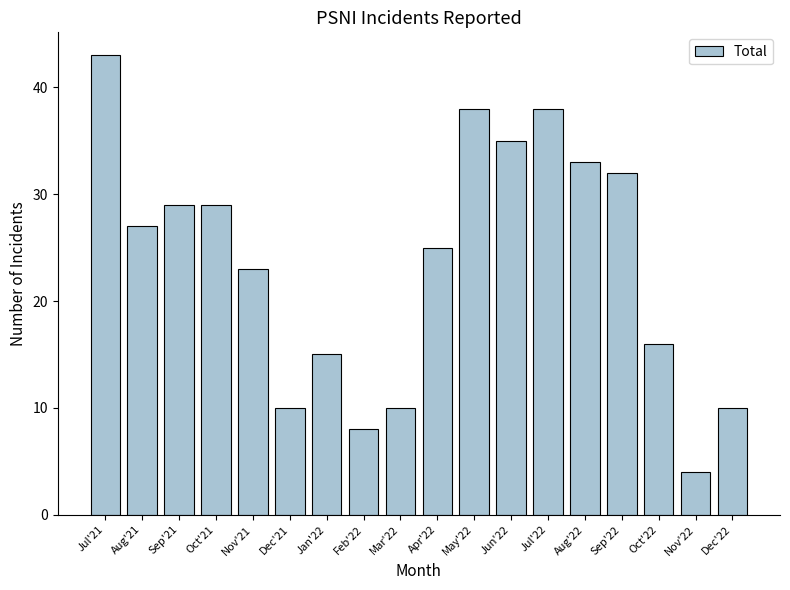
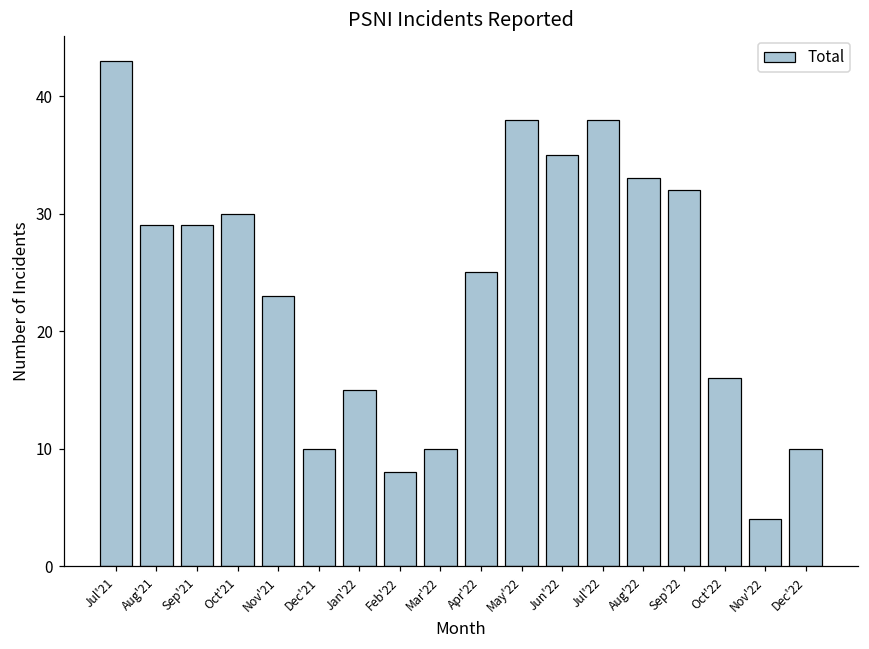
  {
    "Jul'21": 43,
-   "Aug'21": 27,
+   "Aug'21": 29,
    "Sep'21": 29,
-   "Oct'21": 29,
+   "Oct'21": 30,
    "Nov'21": 23,
    "Dec'21": 10,
    "Jan'22": 15,
    "Feb'22": 8,
    "Mar'22": 10,
    "Apr'22": 25,
    "May'22": 38,
    "Jun'22": 35,
    "Jul'22": 38,
    "Aug'22": 33,
    "Sep'22": 32,
    "Oct'22": 16,
    "Nov'22": 4,
    "Dec'22": 10
  }
